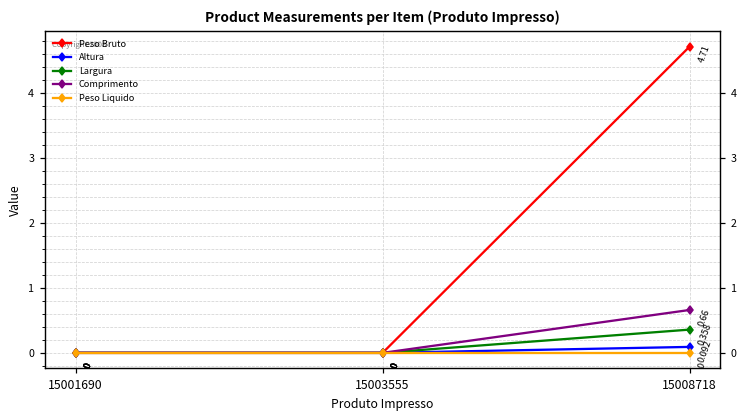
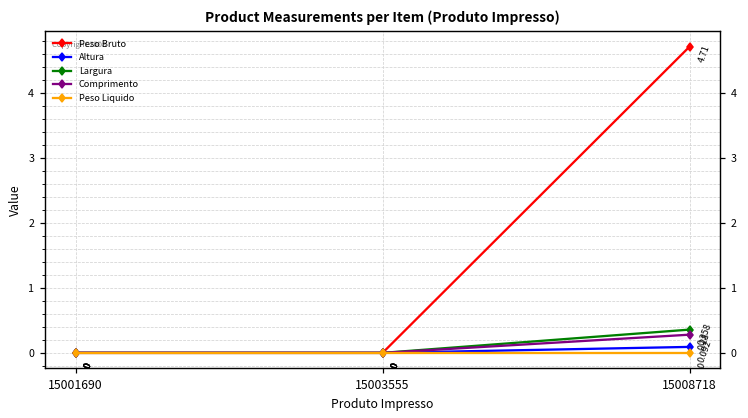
  {
    "Peso Bruto": {
      "15008718": 4.71
    },
    "Comprimento": {
-     "15008718": 0.66
+     "15008718": 0.28
    }
  }
